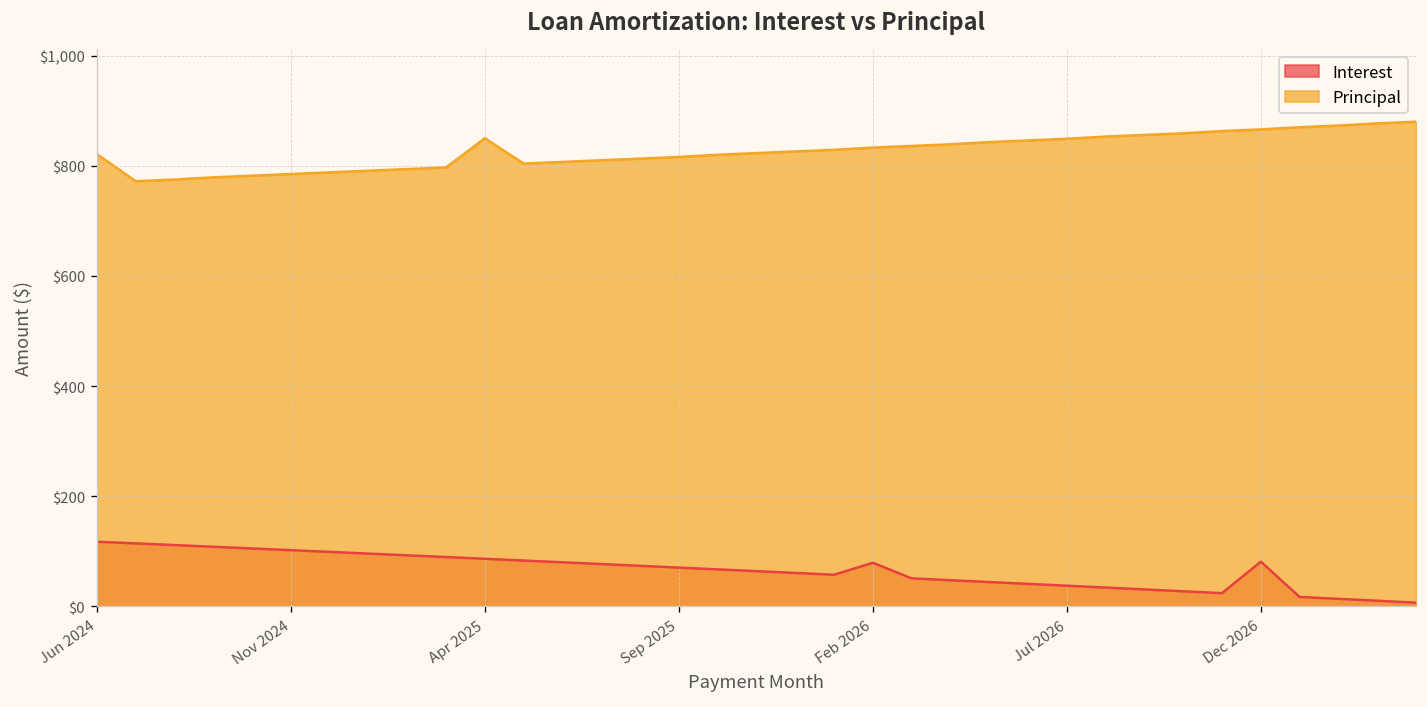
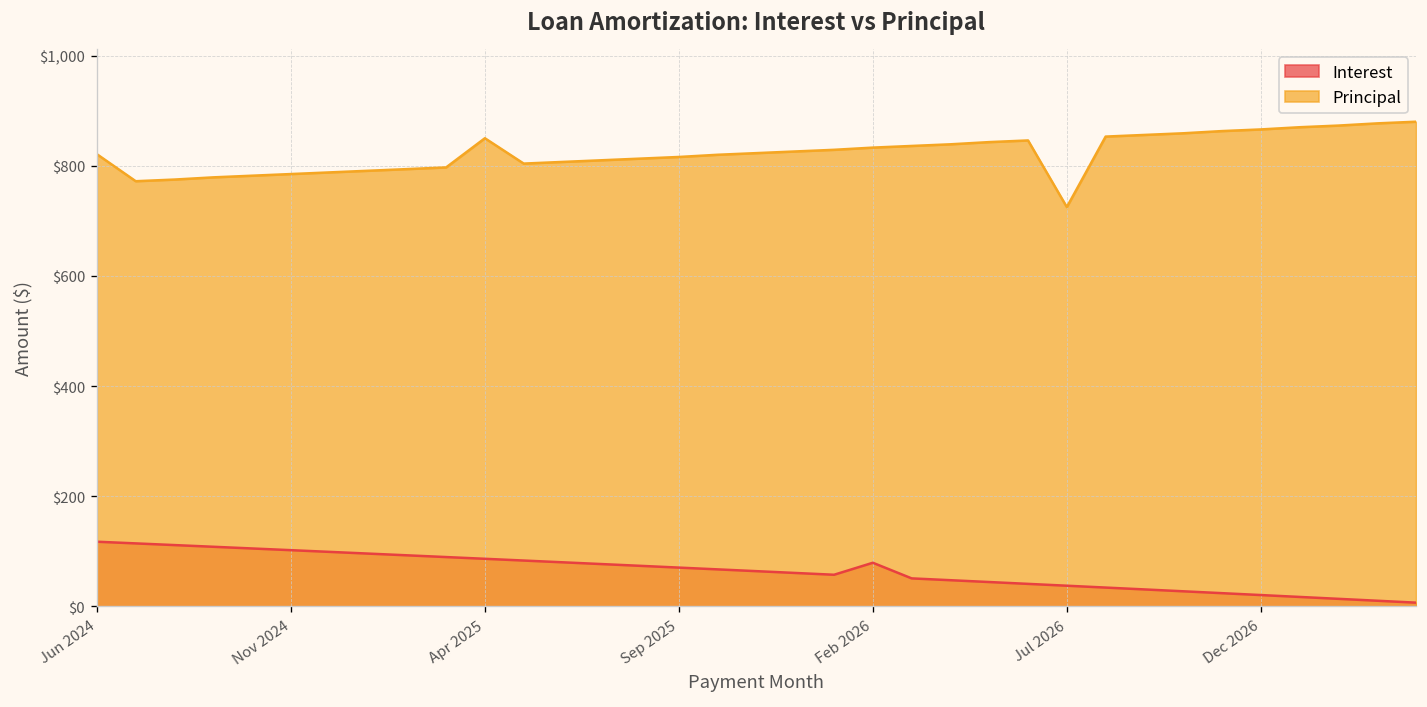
  {
    "Interest": {
      "Jun 2024": "$120",
      "Nov 2024": "$100",
      "Apr 2025": "$90",
      "Sep 2025": "$70",
      "Feb 2026": "$80",
      "Jul 2026": "$40",
-     "Dec 2026": "$80"
+     "Dec 2026": "$20"
    },
    "Principal": {
      "Jun 2024": "$820",
      "Nov 2024": "$790",
      "Apr 2025": "$850",
      "Sep 2025": "$820",
      "Feb 2026": "$830",
-     "Jul 2026": "$850",
+     "Jul 2026": "$730",
      "Dec 2026": "$870"
    }
  }
